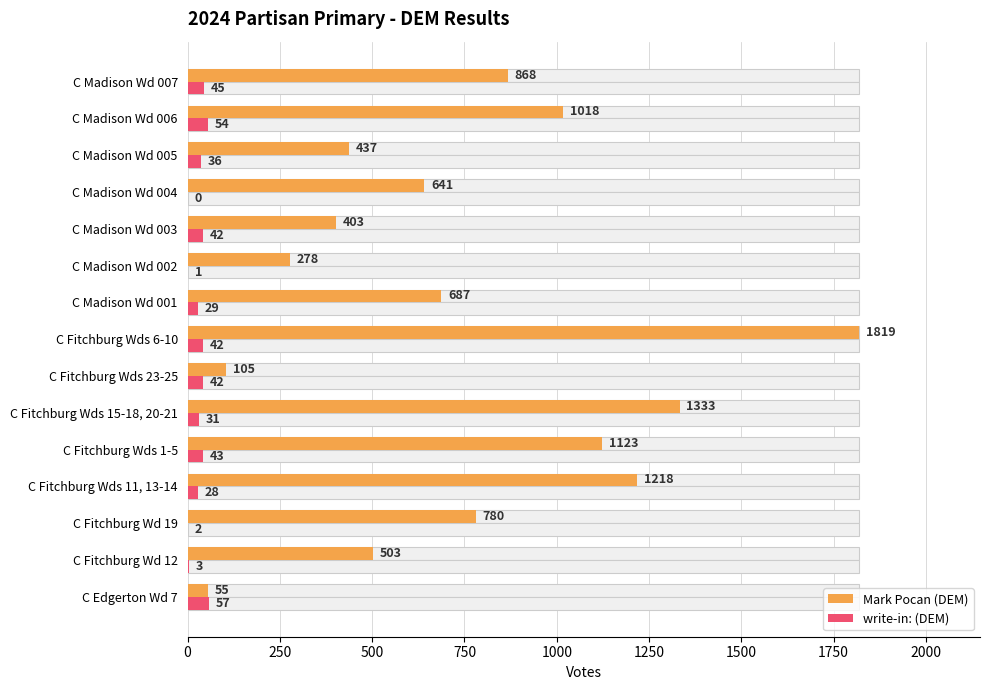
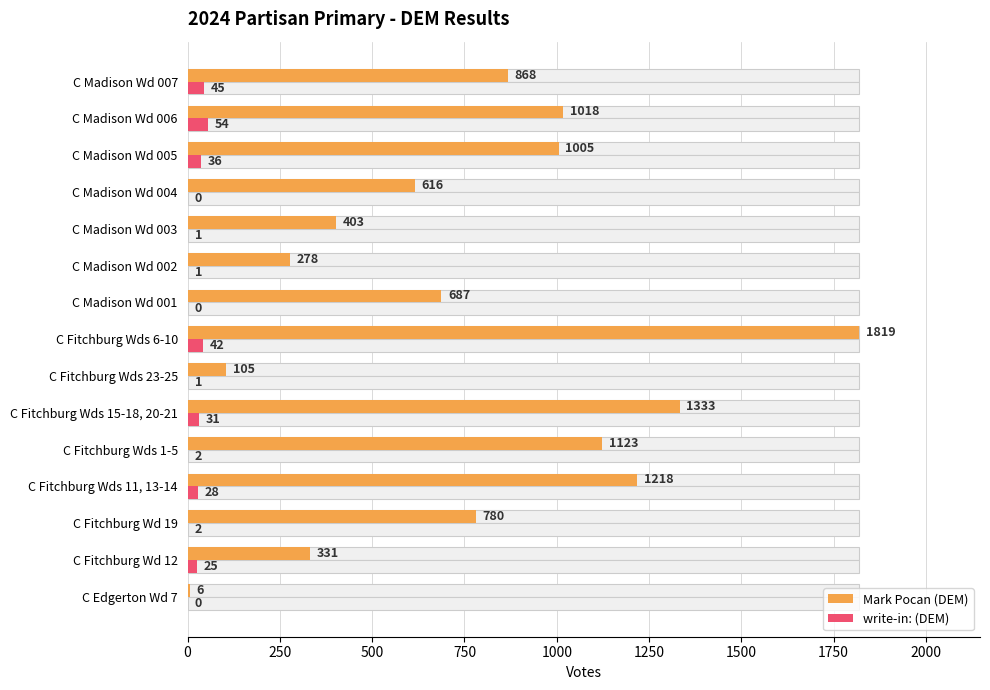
  {
    "Mark Pocan (DEM)": {
-     "C Madison Wd 005": 437,
-     "C Madison Wd 004": 641,
+     "C Madison Wd 005": 1005,
+     "C Madison Wd 004": 616,
      "C Fitchburg Wds 6-10": 1819,
-     "C Fitchburg Wd 12": 503,
-     "C Edgerton Wd 7": 55
+     "C Fitchburg Wd 12": 331,
+     "C Edgerton Wd 7": 6
    },
    "write-in: (DEM)": {
      "C Madison Wd 004": 0,
-     "C Madison Wd 003": 42,
+     "C Madison Wd 003": 1,
      "C Madison Wd 002": 1,
-     "C Madison Wd 001": 29,
-     "C Fitchburg Wds 23-25": 42,
-     "C Fitchburg Wds 1-5": 43,
+     "C Madison Wd 001": 0,
+     "C Fitchburg Wds 23-25": 1,
+     "C Fitchburg Wds 1-5": 2,
      "C Fitchburg Wd 19": 2,
-     "C Fitchburg Wd 12": 3,
-     "C Edgerton Wd 7": 57
+     "C Fitchburg Wd 12": 25,
+     "C Edgerton Wd 7": 0
    }
  }
